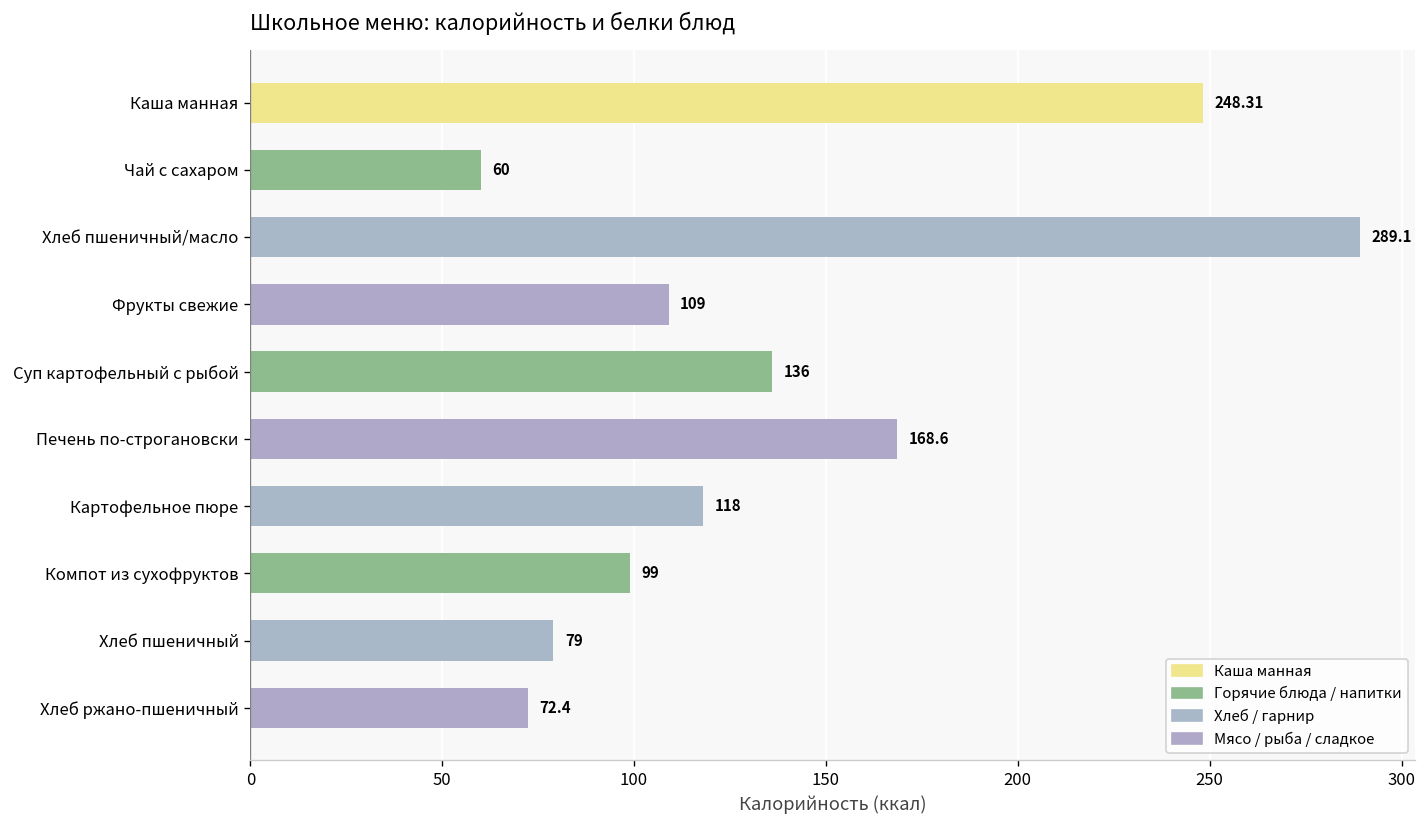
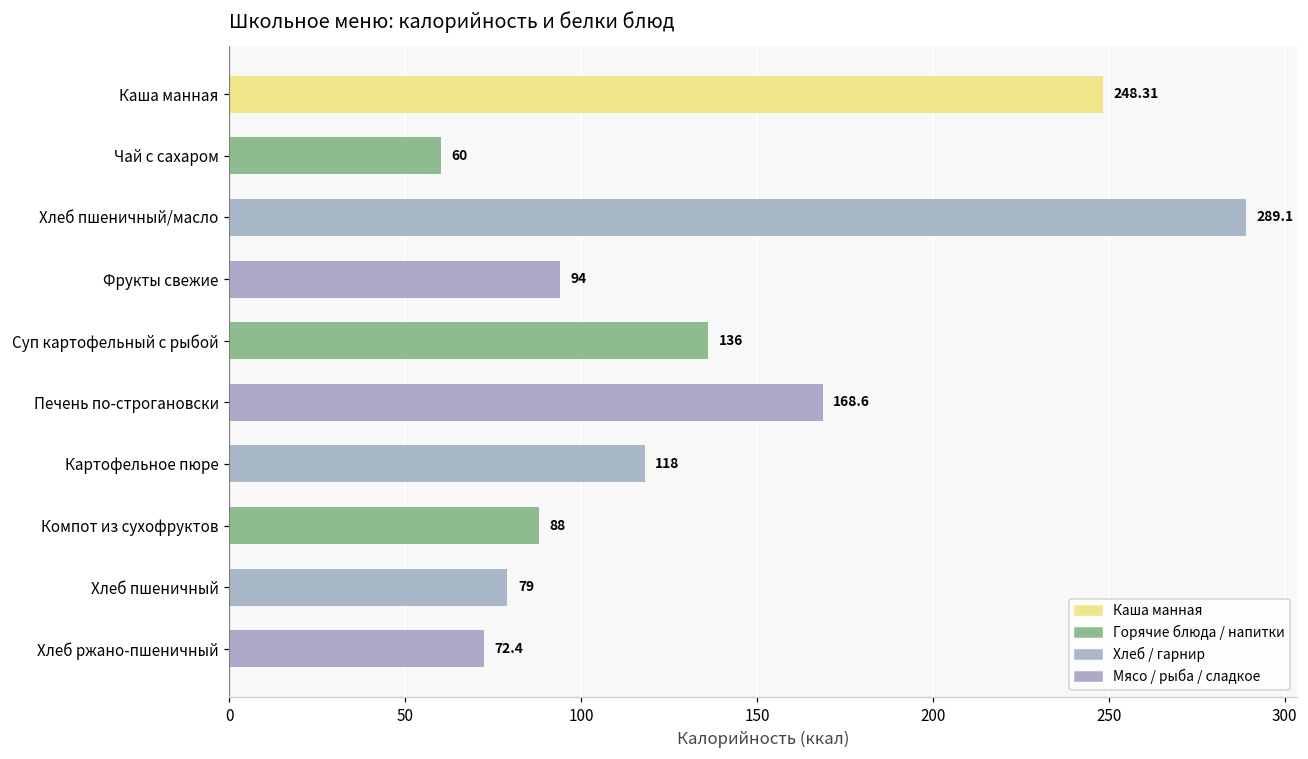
  {
    "Каша манная": 248.31,
    "Чай с сахаром": 60,
    "Хлеб пшеничный/масло": 289.1,
-   "Фрукты свежие": 109,
+   "Фрукты свежие": 94,
    "Суп картофельный с рыбой": 136,
    "Печень по-строгановски": 168.6,
    "Картофельное пюре": 118,
-   "Компот из сухофруктов": 99,
+   "Компот из сухофруктов": 88,
    "Хлеб пшеничный": 79,
    "Хлеб ржано-пшеничный": 72.4
  }
